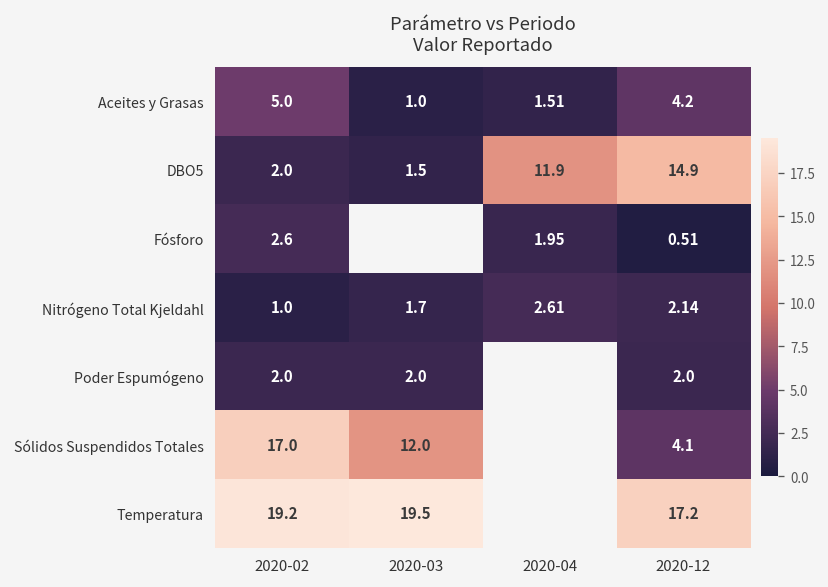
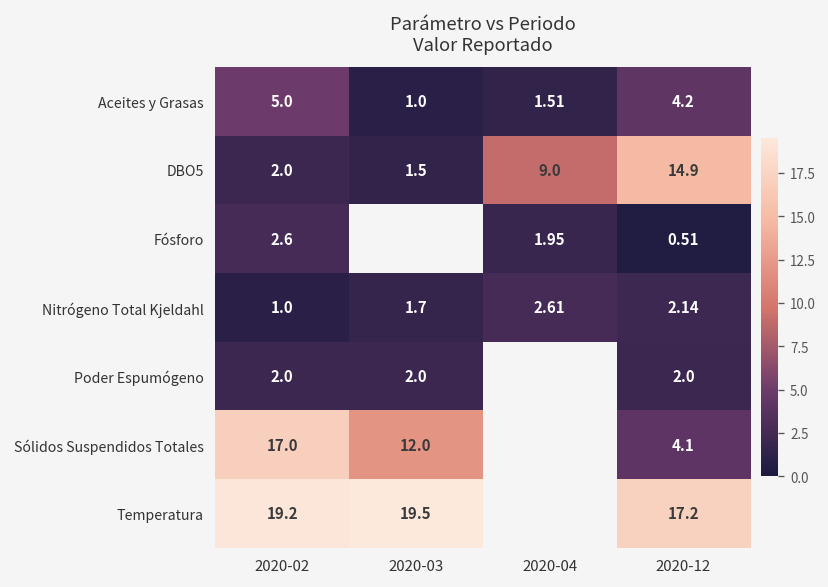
  {
    "Aceites y Grasas": {
      "2020-02": 5.0,
      "2020-03": 1.0,
      "2020-04": 1.51,
      "2020-12": 4.2
    },
    "DBO5": {
      "2020-02": 2.0,
      "2020-03": 1.5,
-     "2020-04": 11.9,
+     "2020-04": 9.0,
      "2020-12": 14.9
    },
    "Fósforo": {
      "2020-02": 2.6,
      "2020-04": 1.95,
      "2020-12": 0.51
    },
    "Nitrógeno Total Kjeldahl": {
      "2020-02": 1.0,
      "2020-03": 1.7,
      "2020-04": 2.61,
      "2020-12": 2.14
    },
    "Poder Espumógeno": {
      "2020-02": 2.0,
      "2020-03": 2.0,
      "2020-12": 2.0
    },
    "Sólidos Suspendidos Totales": {
      "2020-02": 17.0,
      "2020-03": 12.0,
      "2020-12": 4.1
    },
    "Temperatura": {
      "2020-02": 19.2,
      "2020-03": 19.5,
      "2020-12": 17.2
    }
  }
